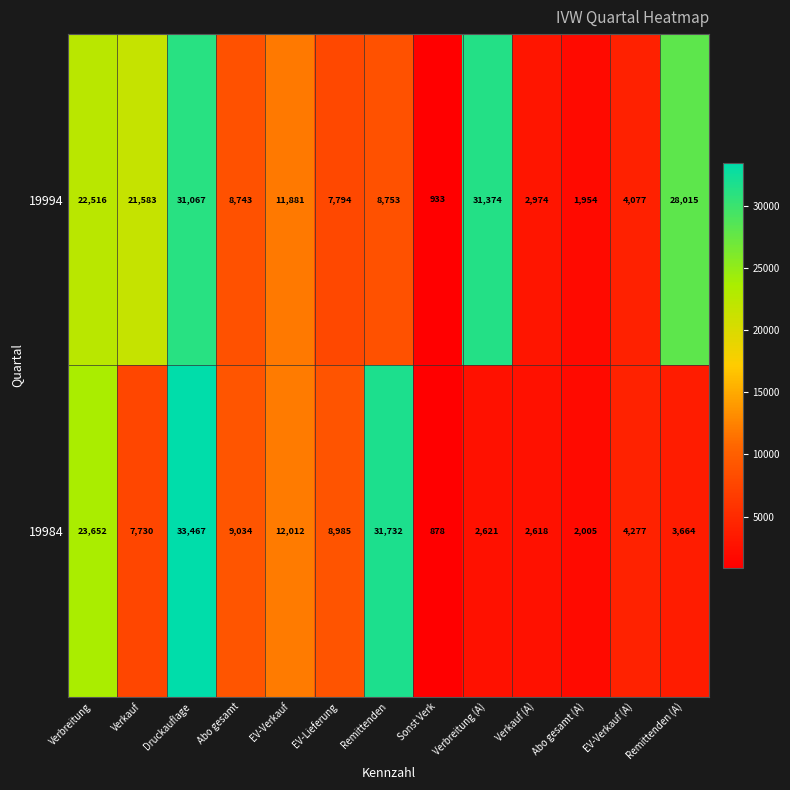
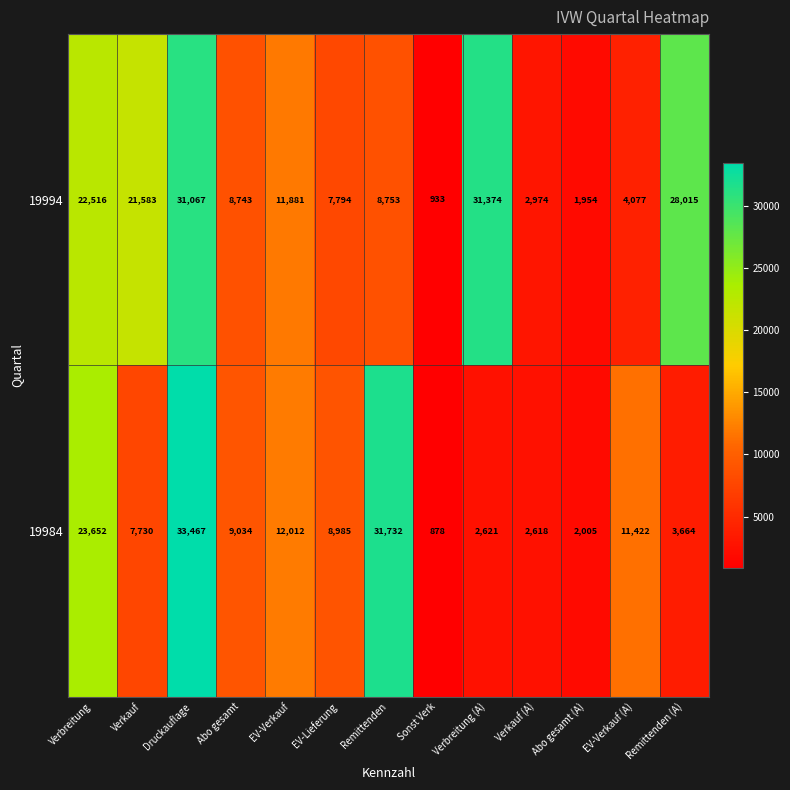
  {
    "19994": {
      "Verbreitung": "22,516",
      "Verkauf": "21,583",
      "Druckauflage": "31,067",
      "Abo gesamt": "8,743",
      "EV-Verkauf": "11,881",
      "EV-Lieferung": "7,794",
      "Remittenden": "8,753",
      "Sonst Verk": "933",
      "Verbreitung (A)": "31,374",
      "Verkauf (A)": "2,974",
      "Abo gesamt (A)": "1,954",
      "EV-Verkauf (A)": "4,077",
      "Remittenden (A)": "28,015"
    },
    "19984": {
      "Verbreitung": "23,652",
      "Verkauf": "7,730",
      "Druckauflage": "33,467",
      "Abo gesamt": "9,034",
      "EV-Verkauf": "12,012",
      "EV-Lieferung": "8,985",
      "Remittenden": "31,732",
      "Sonst Verk": "878",
      "Verbreitung (A)": "2,621",
      "Verkauf (A)": "2,618",
      "Abo gesamt (A)": "2,005",
-     "EV-Verkauf (A)": "4,277",
+     "EV-Verkauf (A)": "11,422",
      "Remittenden (A)": "3,664"
    }
  }
